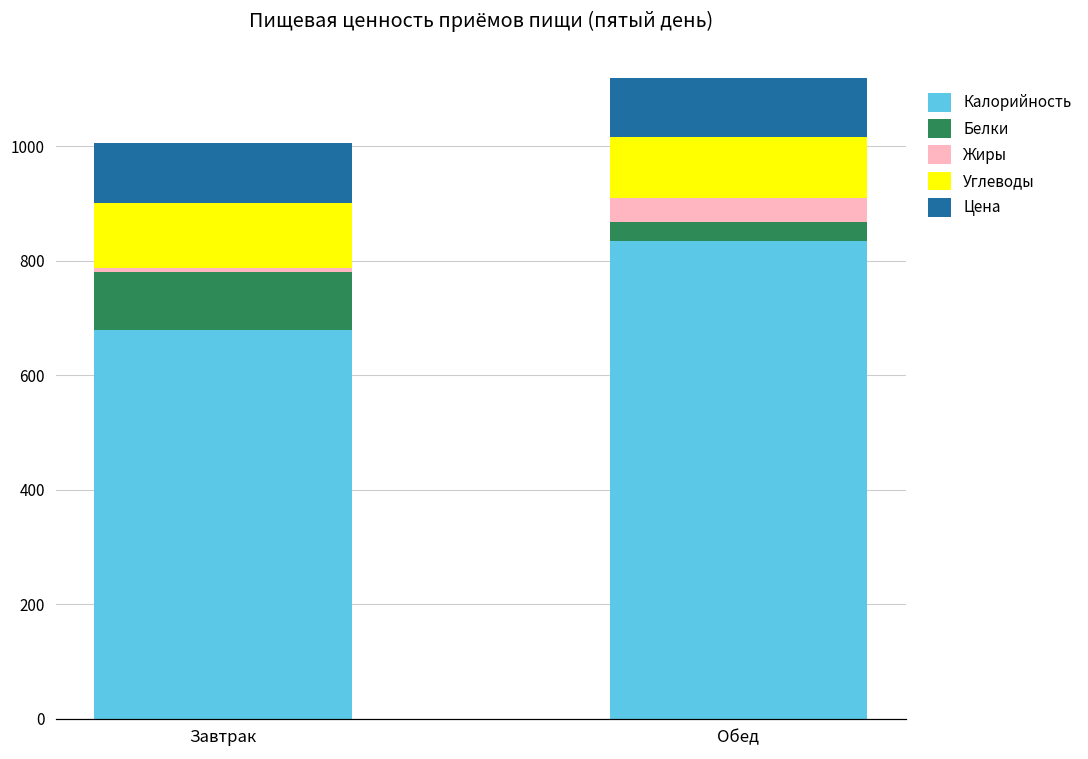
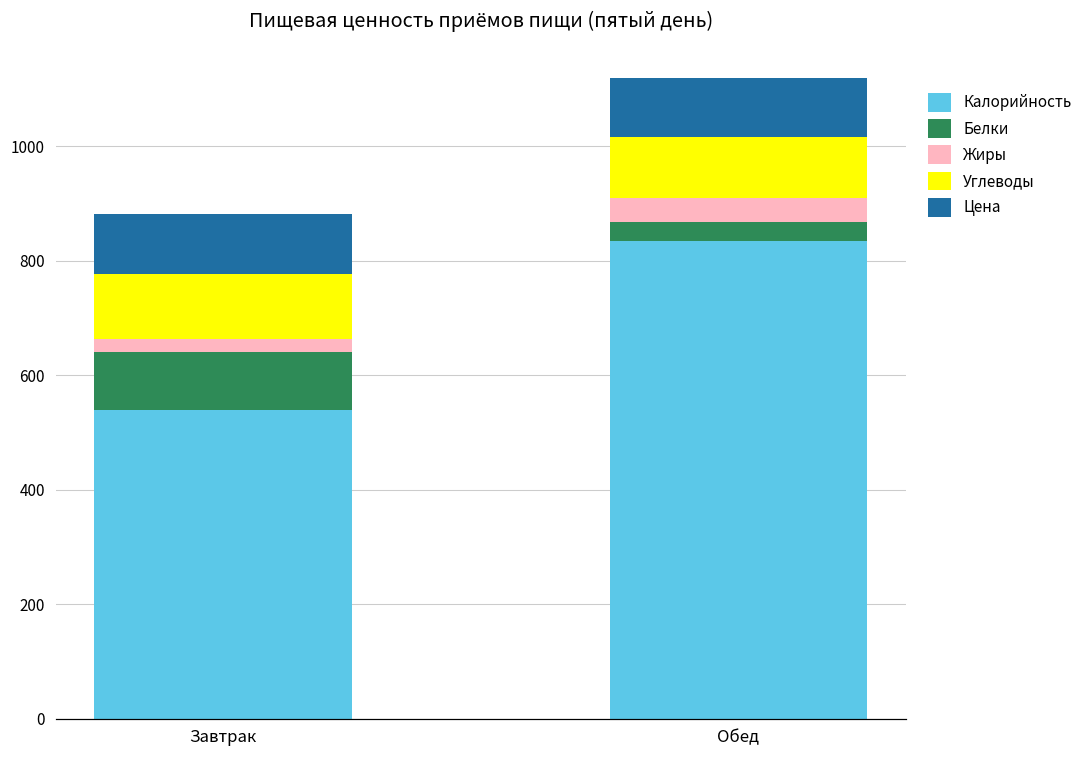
  {
    "Калорийность": {
-     "Завтрак": 680,
+     "Завтрак": 540,
      "Обед": 830
    },
    "Белки": {
      "Завтрак": 100,
      "Обед": 30
    },
    "Жиры": {
-     "Завтрак": 10,
+     "Завтрак": 20,
      "Обед": 40
    },
    "Углеводы": {
      "Завтрак": 110,
      "Обед": 110
    },
    "Цена": {
      "Завтрак": 100,
      "Обед": 100
    }
  }
